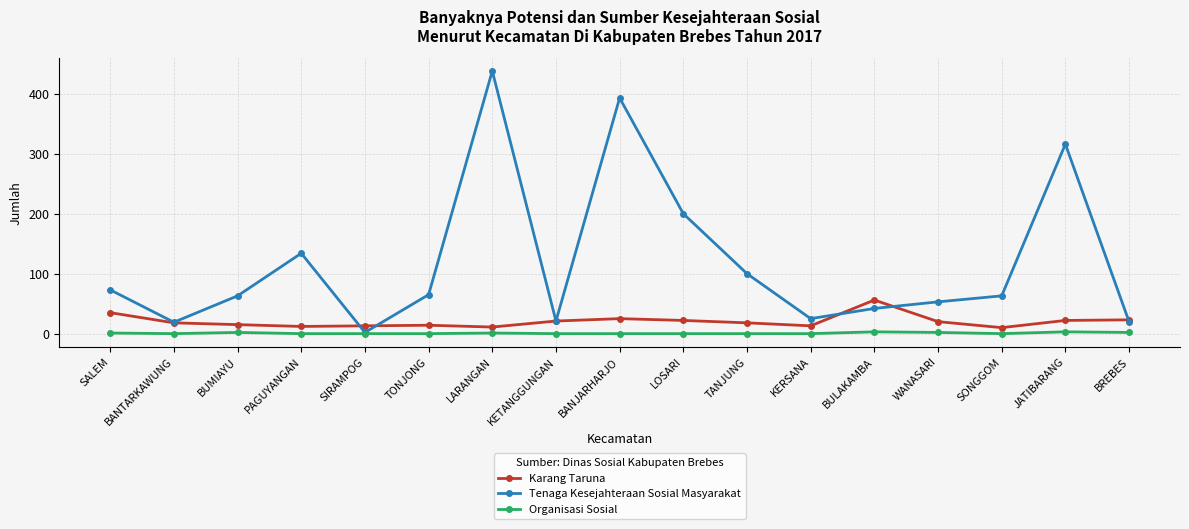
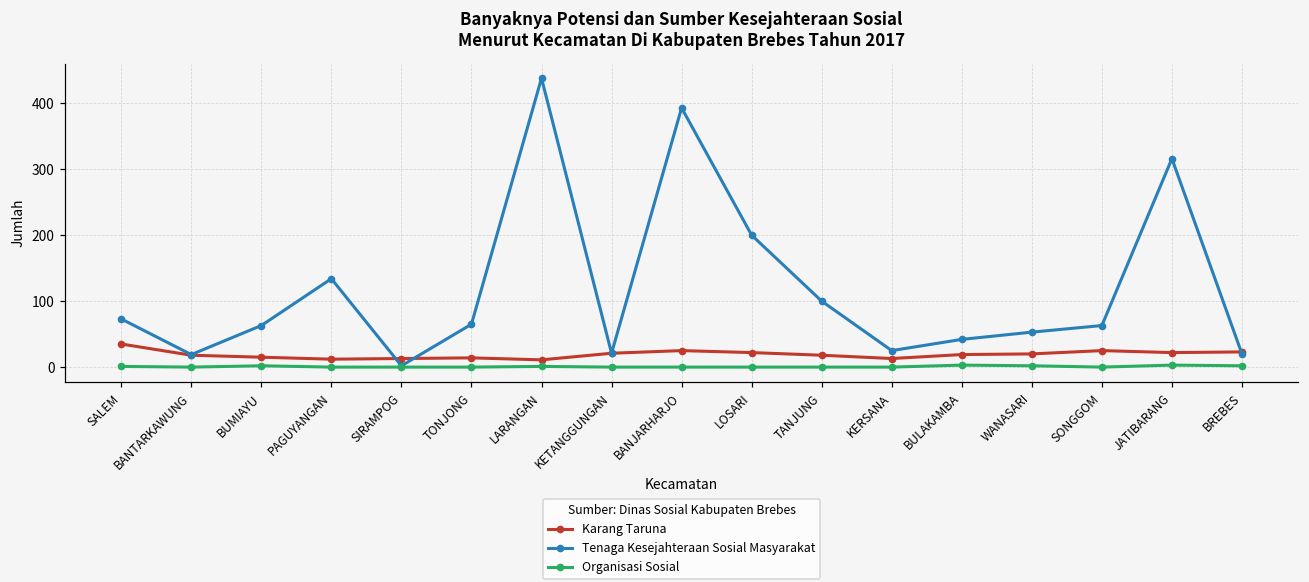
  {
    "Karang Taruna": {
      "SALEM": 40,
      "BUMIAYU": 20,
      "PAGUYANGAN": 10,
      "SIRAMPOG": 10,
      "TONJONG": 10,
      "LARANGAN": 10,
      "BANJARHARJO": 30,
      "LOSARI": 20,
      "TANJUNG": 20,
      "KERSANA": 10,
-     "BULAKAMBA": 60,
+     "BULAKAMBA": 20,
      "WANASARI": 20,
-     "SONGGOM": 10,
+     "SONGGOM": 30,
      "JATIBARANG": 20
    },
    "Tenaga Kesejahteraan Sosial Masyarakat": {
      "SALEM": 70,
      "BUMIAYU": 60,
      "PAGUYANGAN": 130,
      "TONJONG": 70,
      "LARANGAN": 440,
      "BANJARHARJO": 390,
      "LOSARI": 200,
      "TANJUNG": 100,
      "KERSANA": 30,
      "BULAKAMBA": 40,
      "WANASARI": 50,
      "SONGGOM": 60,
      "JATIBARANG": 320
    },
    "Organisasi Sosial": {
      "SALEM": 0,
      "BANTARKAWUNG": 0,
      "BUMIAYU": 0,
      "PAGUYANGAN": 0,
      "TONJONG": 0,
      "LARANGAN": 0,
      "KETANGGUNGAN": 0,
      "BANJARHARJO": 0,
      "LOSARI": 0,
      "TANJUNG": 0,
      "KERSANA": 0,
      "BULAKAMBA": 0,
      "WANASARI": 0,
      "SONGGOM": 0,
      "JATIBARANG": 0,
      "BREBES": 0
    }
  }
